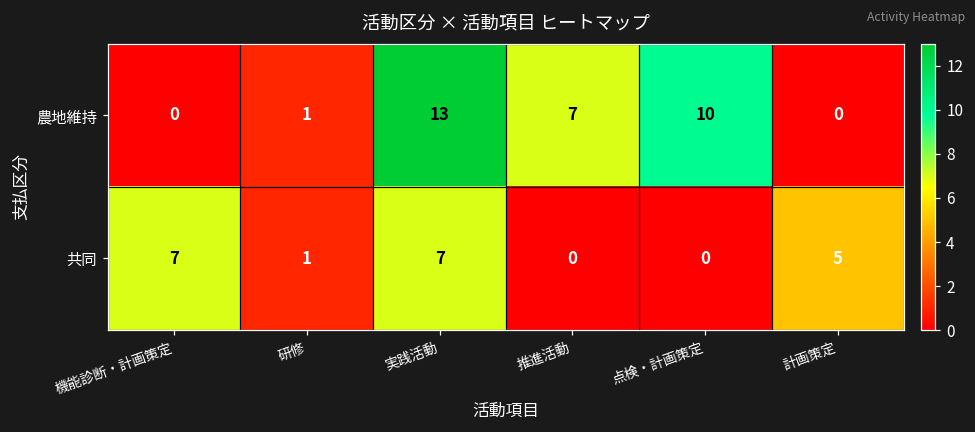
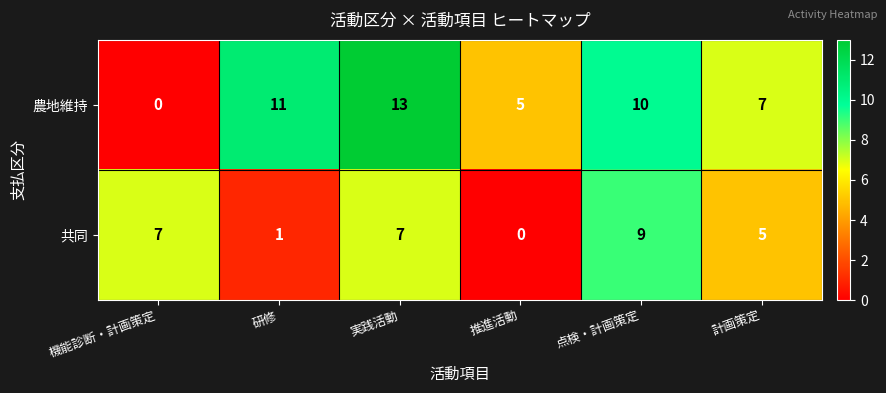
  {
    "農地維持": {
      "機能診断・計画策定": 0,
-     "研修": 1,
+     "研修": 11,
      "実践活動": 13,
-     "推進活動": 7,
+     "推進活動": 5,
      "点検・計画策定": 10,
-     "計画策定": 0
+     "計画策定": 7
    },
    "共同": {
      "機能診断・計画策定": 7,
      "研修": 1,
      "実践活動": 7,
      "推進活動": 0,
-     "点検・計画策定": 0,
+     "点検・計画策定": 9,
      "計画策定": 5
    }
  }
